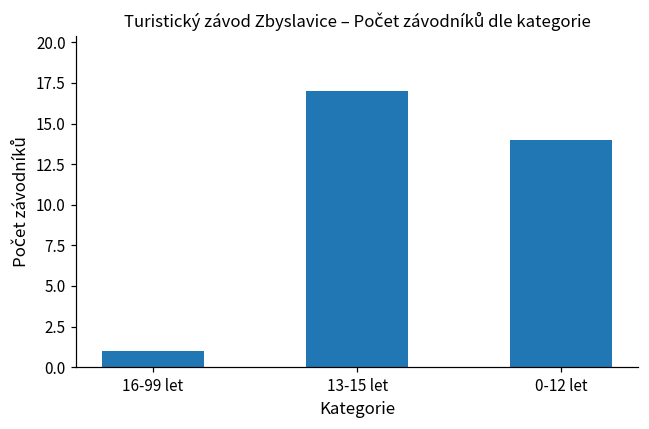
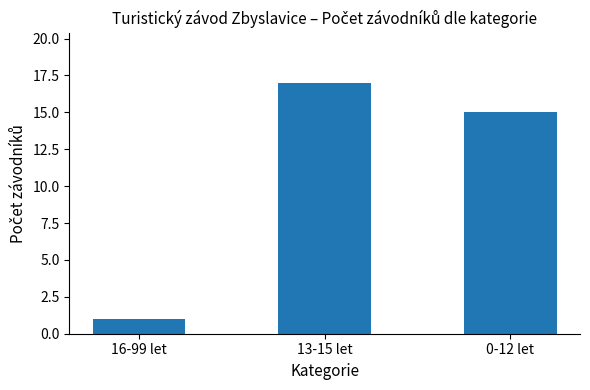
  {
    "16-99 let": 1,
    "13-15 let": 17,
-   "0-12 let": 14
+   "0-12 let": 15
  }
